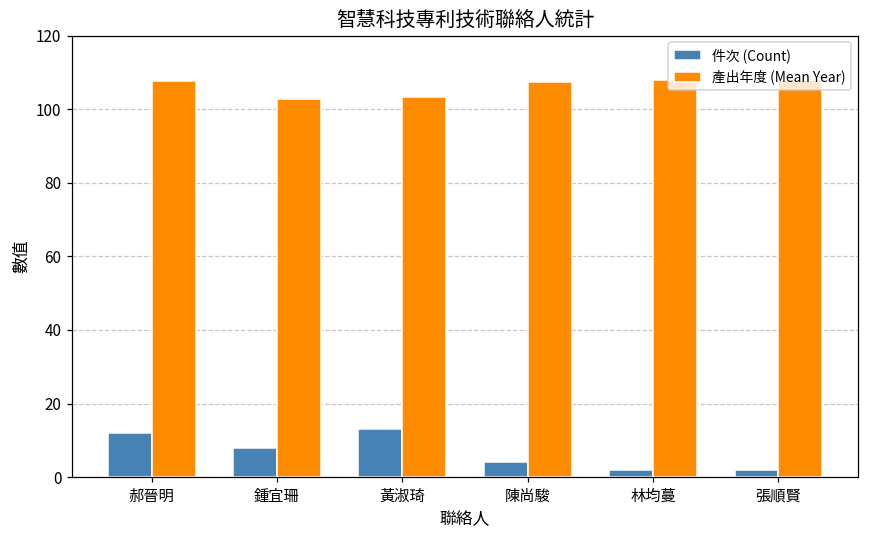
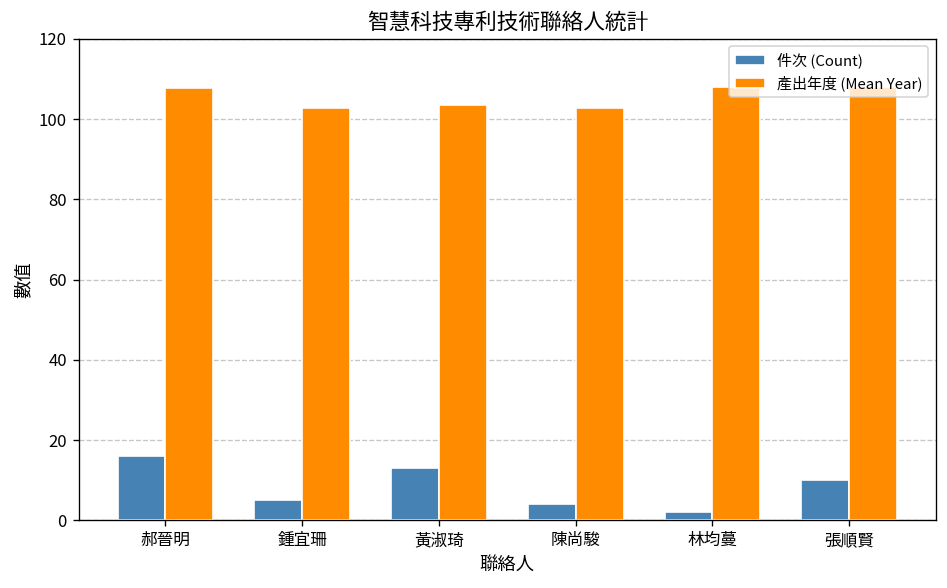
  {
    "件次 (Count)": {
-     "郝晉明": 12,
-     "鍾宜珊": 8,
+     "郝晉明": 16,
+     "鍾宜珊": 5,
      "黃淑琦": 13,
      "陳尚駿": 4,
      "林均蔓": 2,
-     "張順賢": 2
+     "張順賢": 10
    },
    "產出年度 (Mean Year)": {
      "郝晉明": 108,
      "鍾宜珊": 103,
      "黃淑琦": 103,
-     "陳尚駿": 108
+     "陳尚駿": 103
    }
  }
